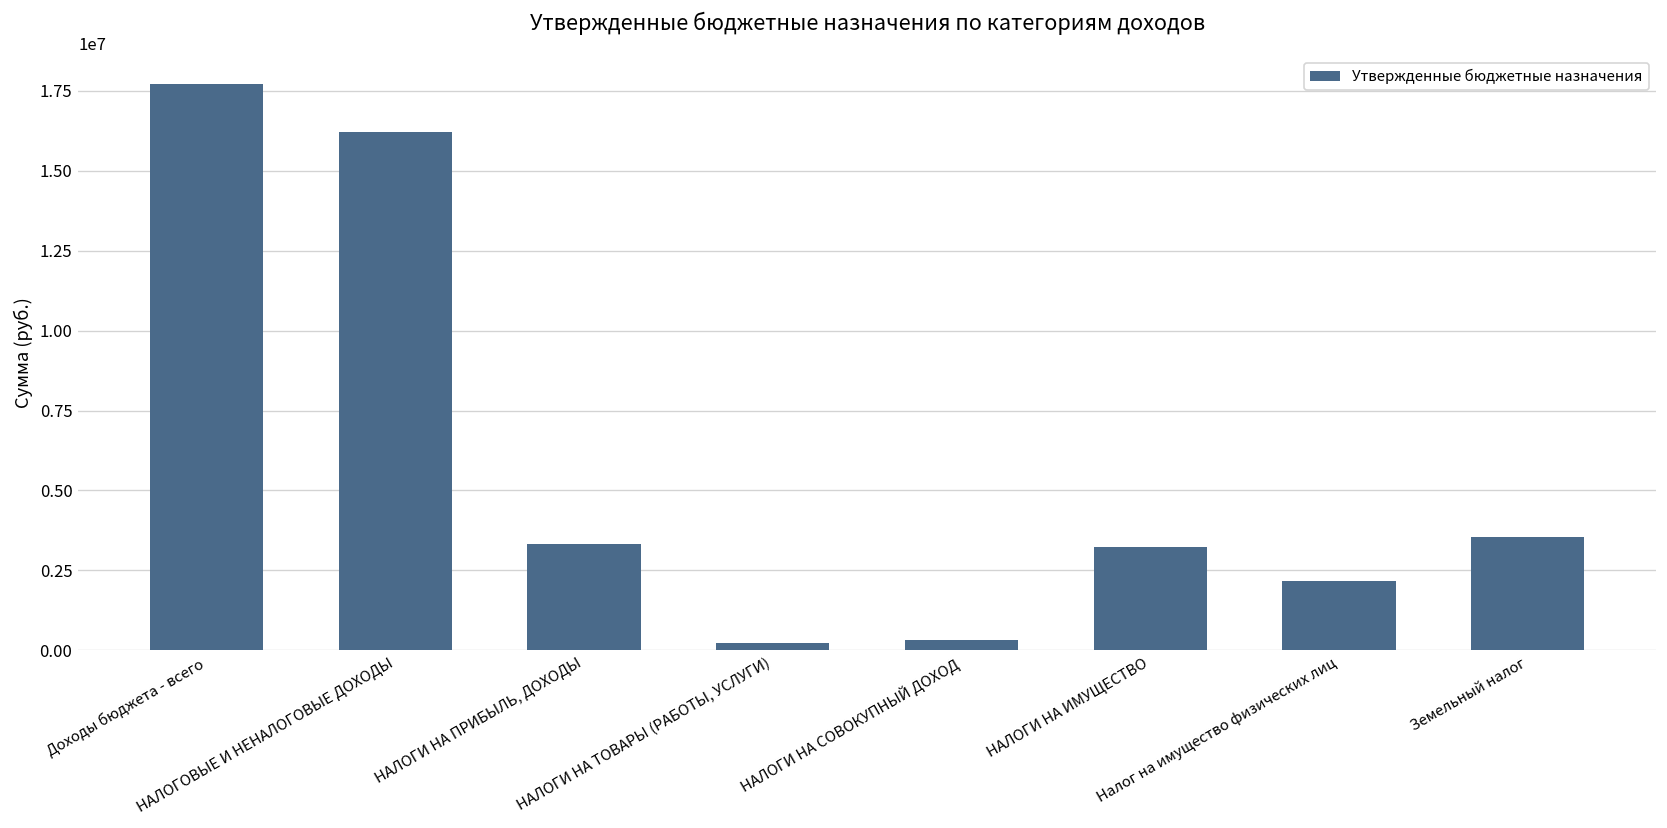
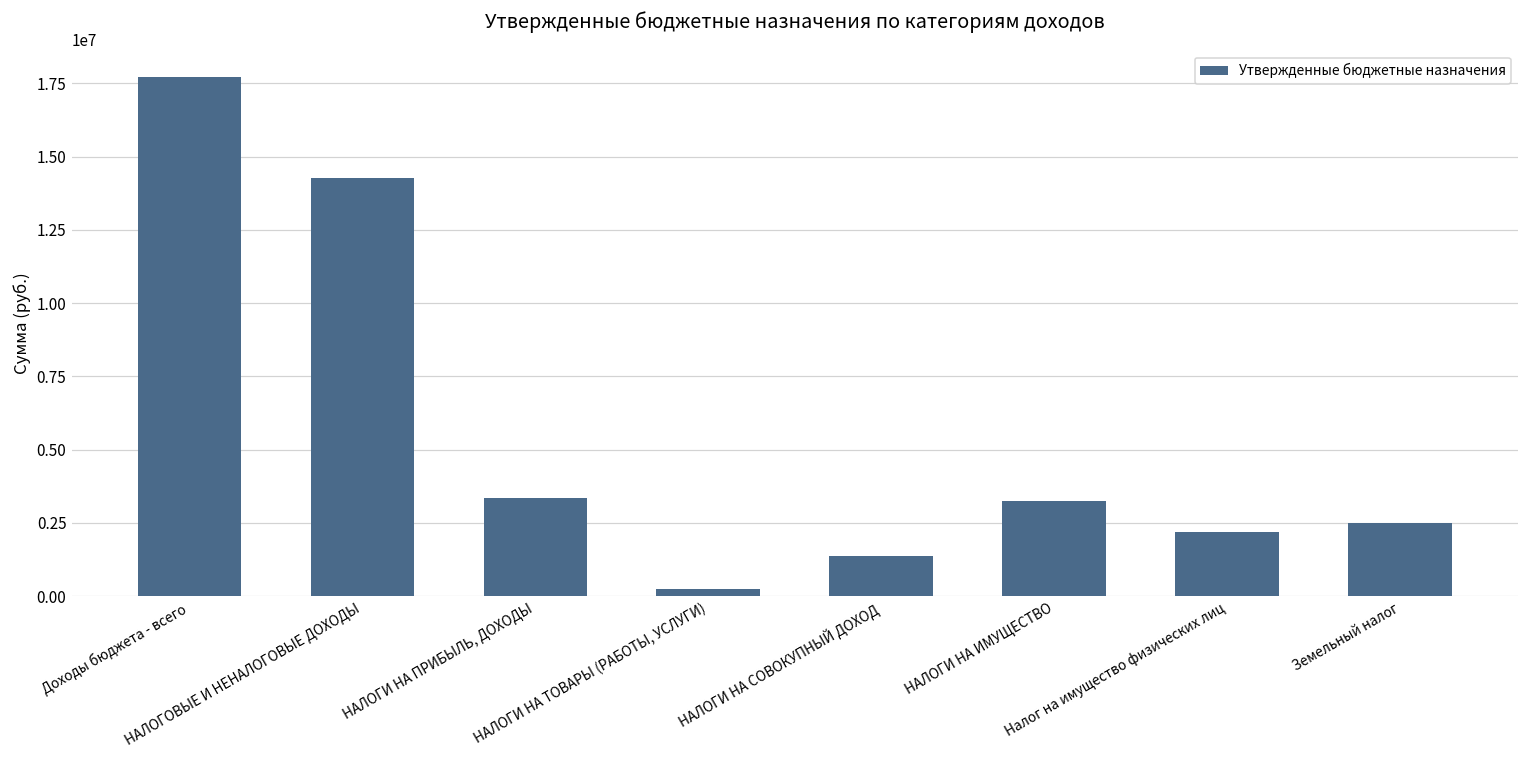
  {
    "Доходы бюджета - всего": 17700000,
-   "НАЛОГОВЫЕ И НЕНАЛОГОВЫЕ ДОХОДЫ": 16200000,
+   "НАЛОГОВЫЕ И НЕНАЛОГОВЫЕ ДОХОДЫ": 14300000,
    "НАЛОГИ НА ПРИБЫЛЬ, ДОХОДЫ": 3300000,
    "НАЛОГИ НА ТОВАРЫ (РАБОТЫ, УСЛУГИ)": 200000,
-   "НАЛОГИ НА СОВОКУПНЫЙ ДОХОД": 300000,
+   "НАЛОГИ НА СОВОКУПНЫЙ ДОХОД": 1400000,
    "НАЛОГИ НА ИМУЩЕСТВО": 3200000,
    "Налог на имущество физических лиц": 2200000,
-   "Земельный налог": 3500000
+   "Земельный налог": 2500000
  }
